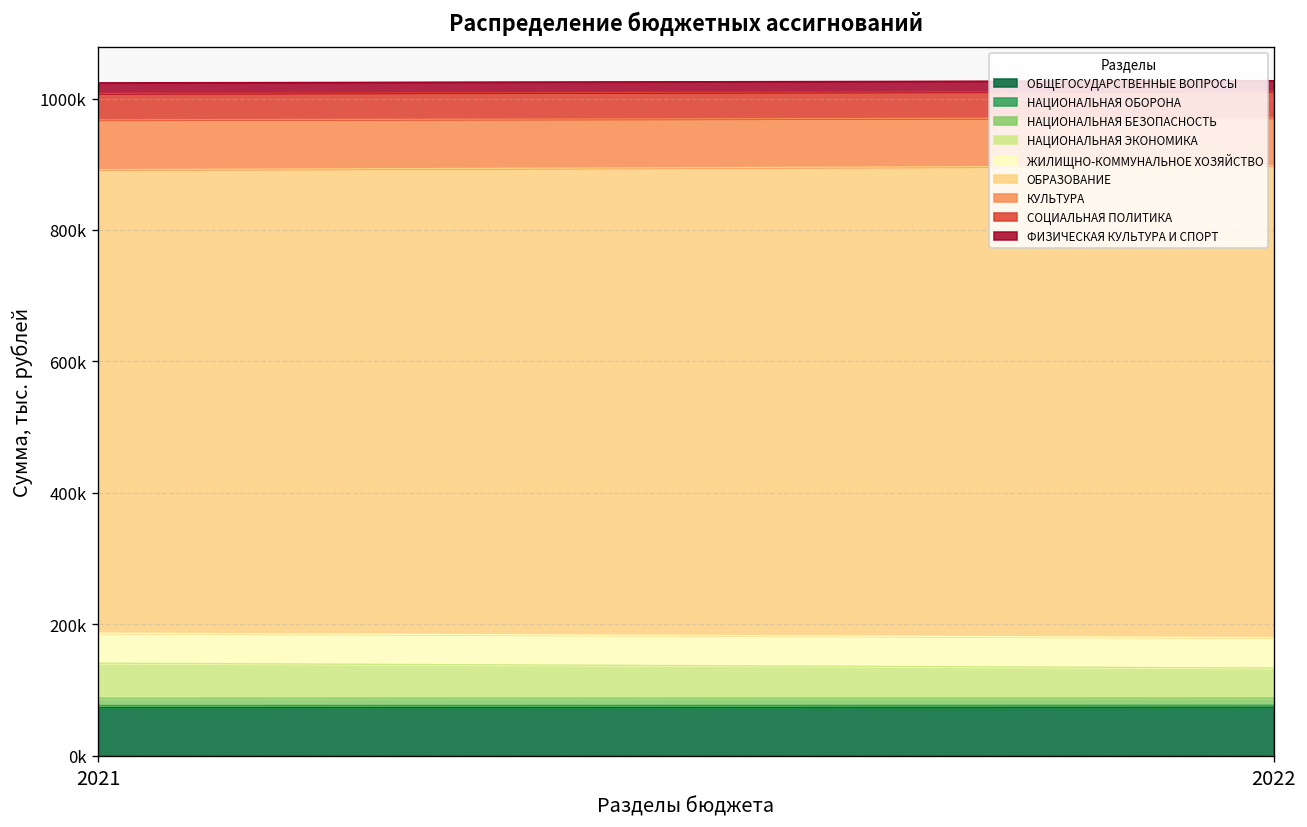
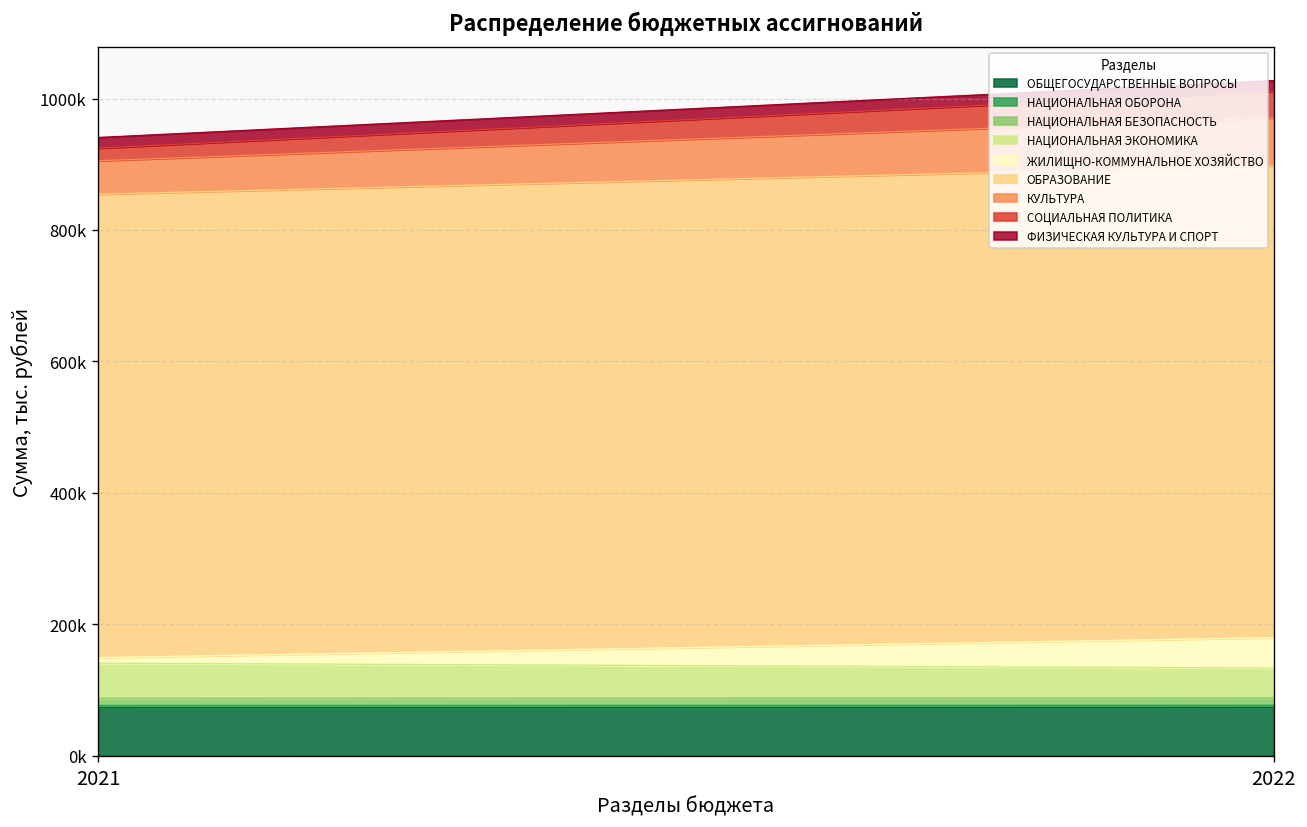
  {
    "НАЦИОНАЛЬНАЯ БЕЗОПАСНОСТЬ": {
      "2021": 10000,
      "2022": 10000
    },
    "ЖИЛИЩНО-КОММУНАЛЬНОЕ ХОЗЯЙСТВО": {
-     "2021": 50000,
+     "2021": 10000,
      "2022": 50000
    },
    "КУЛЬТУРА": {
-     "2021": 80000,
+     "2021": 50000,
      "2022": 70000
    },
    "СОЦИАЛЬНАЯ ПОЛИТИКА": {
-     "2021": 40000,
+     "2021": 20000,
      "2022": 40000
    },
    "ФИЗИЧЕСКАЯ КУЛЬТУРА И СПОРТ": {
      "2021": 20000,
      "2022": 20000
    }
  }
